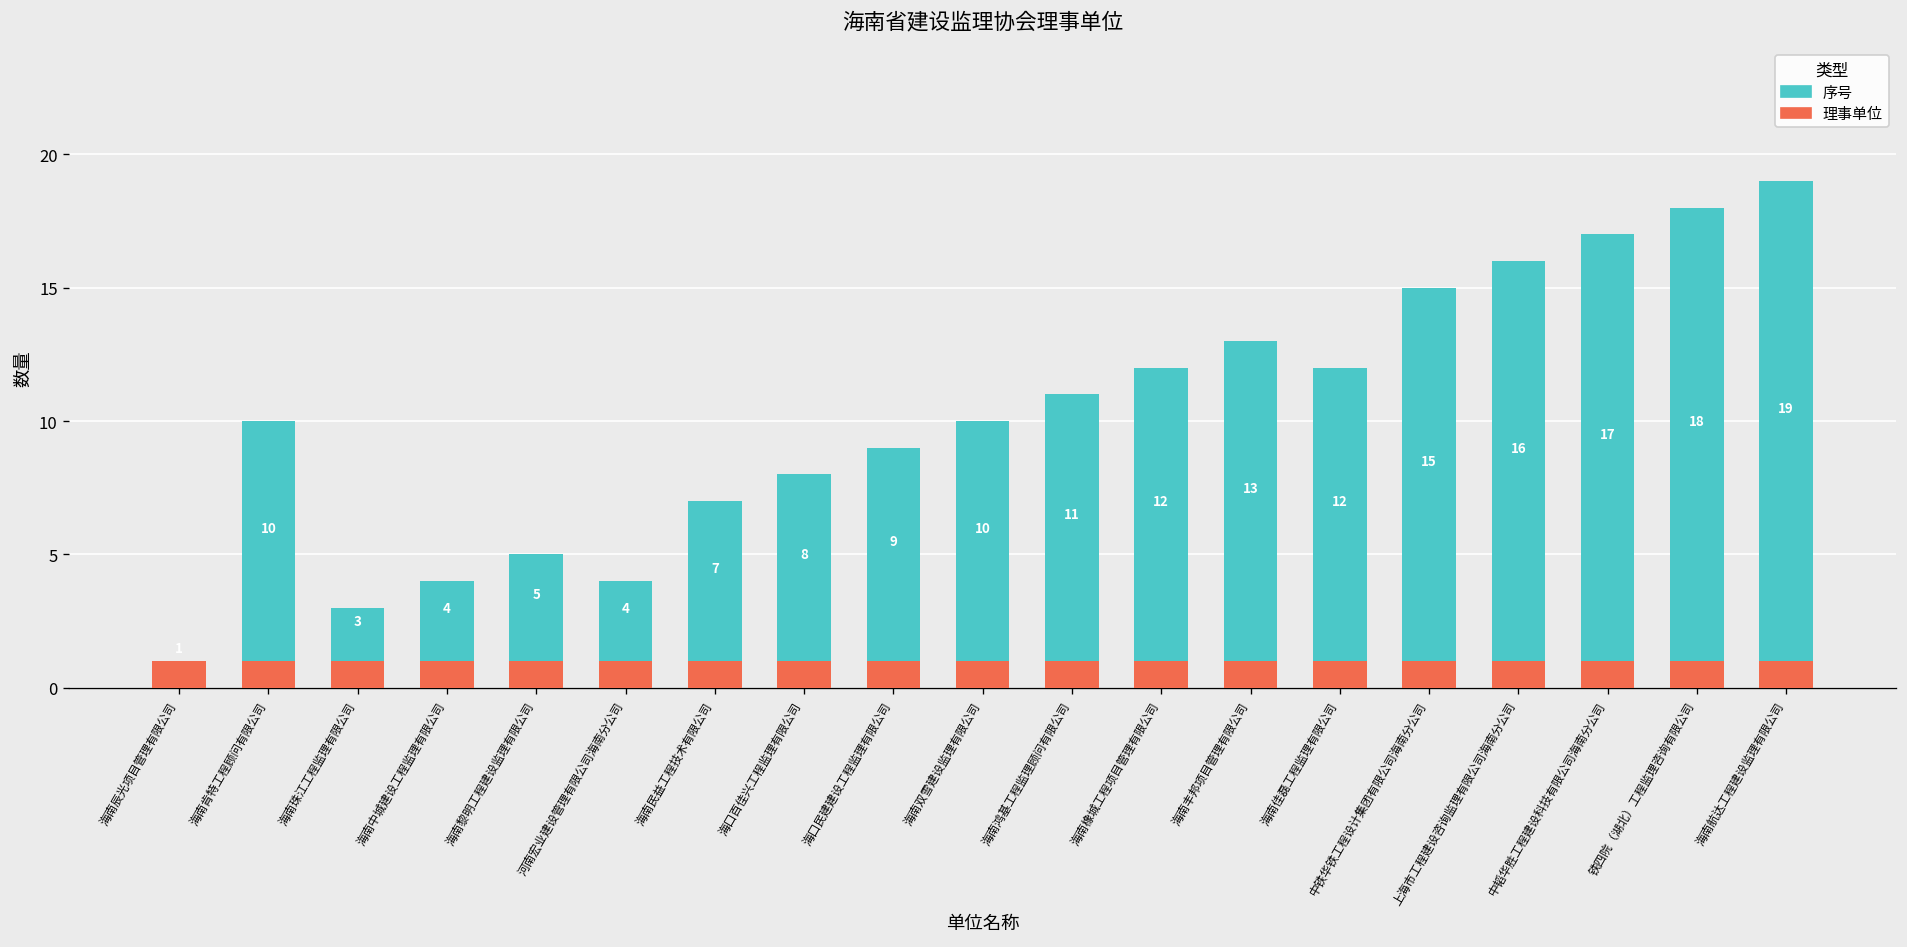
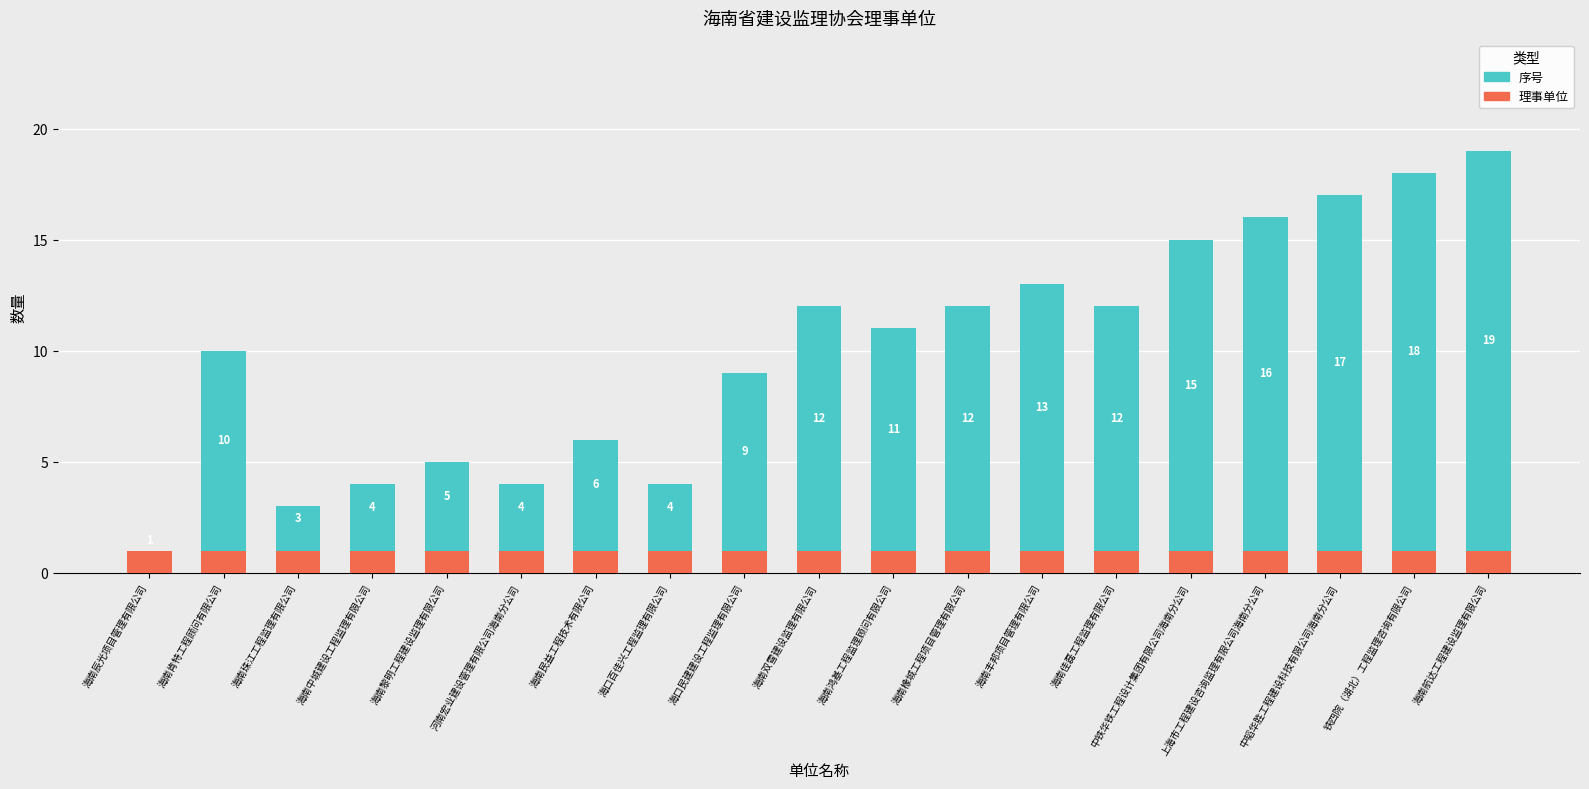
  {
    "序号": {
      "海南肯特工程顾问有限公司": 10,
      "海南珠江工程监理有限公司": 3,
      "海南中城建设工程监理有限公司": 4,
      "海南黎明工程建设监理有限公司": 5,
      "河南宏业建设管理有限公司海南分公司": 4,
-     "海南民益工程技术有限公司": 7,
-     "海口百佳兴工程监理有限公司": 8,
+     "海南民益工程技术有限公司": 6,
+     "海口百佳兴工程监理有限公司": 4,
      "海口民建建设工程监理有限公司": 9,
-     "海南双雪建设监理有限公司": 10,
+     "海南双雪建设监理有限公司": 12,
      "海南鸿基工程监理顾问有限公司": 11,
      "海南橡城工程项目管理有限公司": 12,
      "海南丰邦项目管理有限公司": 13,
      "海南佳磊工程监理有限公司": 12,
      "中铁华铁工程设计集团有限公司海南分公司": 15,
      "上海市工程建设咨询监理有限公司海南分公司": 16,
      "中韬华胜工程建设科技有限公司海南分公司": 17,
      "铁四院（湖北）工程监理咨询有限公司": 18,
      "海南航达工程建设监理有限公司": 19
    },
    "理事单位": {
      "海南辰光项目管理有限公司": 1.0
    }
  }
